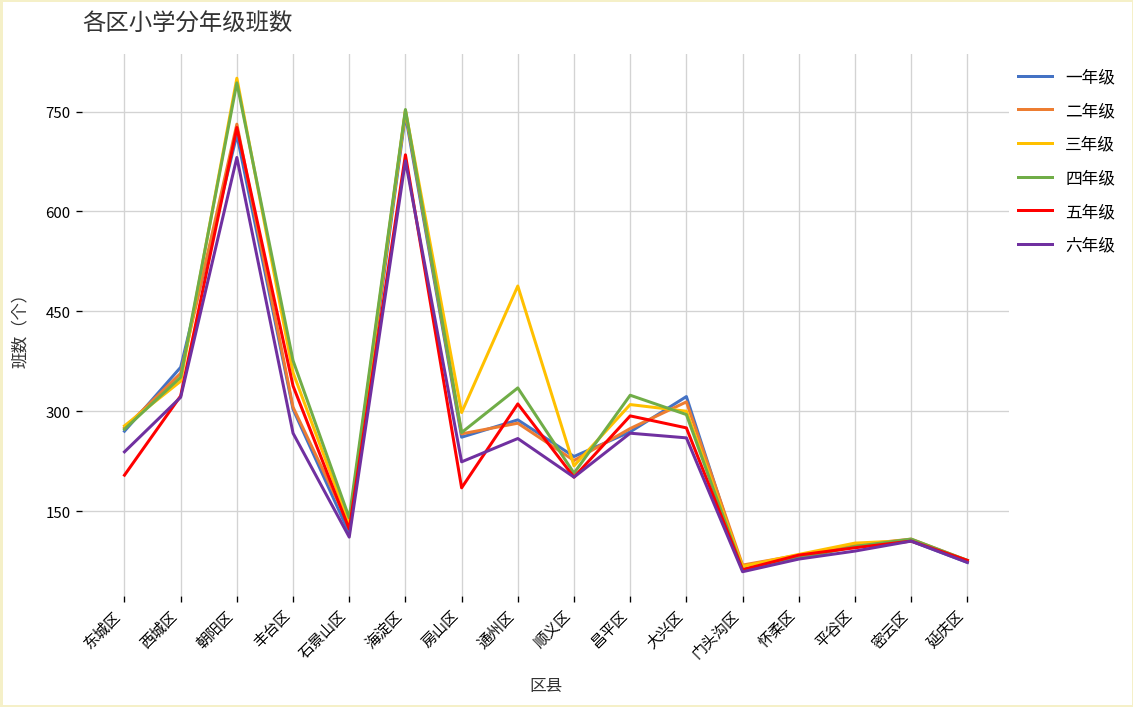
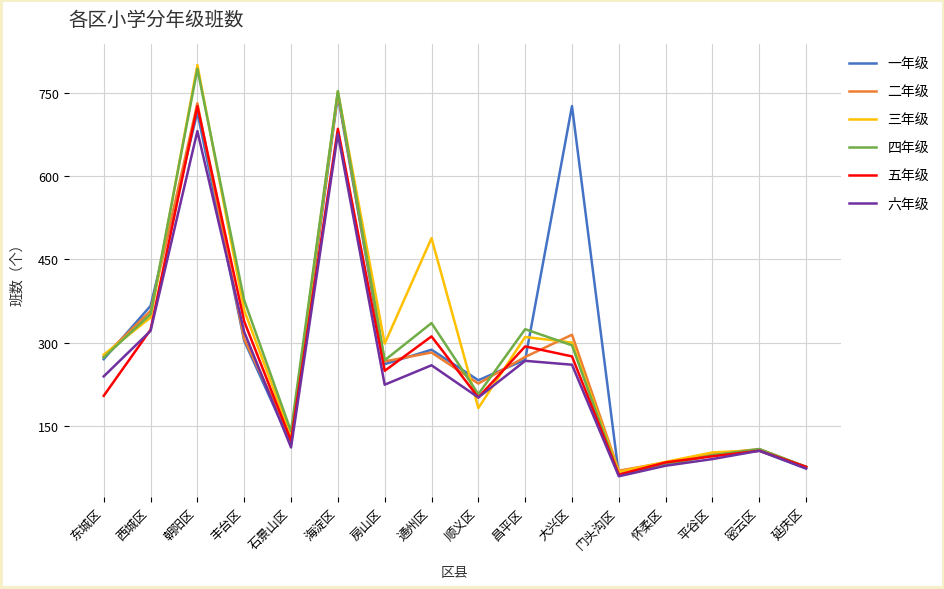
  {
    "一年级": {
      "西城区": 370,
      "朝阳区": 720,
      "石景山区": 120,
      "海淀区": 750,
      "房山区": 260,
      "通州区": 290,
      "顺义区": 230,
-     "大兴区": 320
+     "大兴区": 730
    },
    "二年级": {
      "西城区": 360,
      "朝阳区": 730,
      "通州区": 280,
      "顺义区": 230,
      "昌平区": 270,
      "大兴区": 310
    },
    "三年级": {
      "西城区": 350,
      "朝阳区": 800,
      "丰台区": 360,
      "房山区": 300,
      "通州区": 490,
-     "顺义区": 220,
+     "顺义区": 180,
      "昌平区": 310,
      "大兴区": 300
    },
    "四年级": {
      "西城区": 350,
      "朝阳区": 790,
      "丰台区": 380,
      "石景山区": 140,
      "通州区": 340,
      "顺义区": 210,
      "昌平区": 320,
      "大兴区": 300
    },
    "五年级": {
      "东城区": 200,
      "朝阳区": 730,
      "丰台区": 340,
      "石景山区": 120,
      "海淀区": 690,
-     "房山区": 190,
+     "房山区": 250,
      "通州区": 310,
      "昌平区": 290,
      "大兴区": 280
    },
    "六年级": {
      "东城区": 240,
      "朝阳区": 680,
-     "丰台区": 270,
+     "丰台区": 320,
      "石景山区": 110,
      "海淀区": 680,
      "房山区": 220,
      "通州区": 260,
      "大兴区": 260,
      "平谷区": 90
    }
  }
